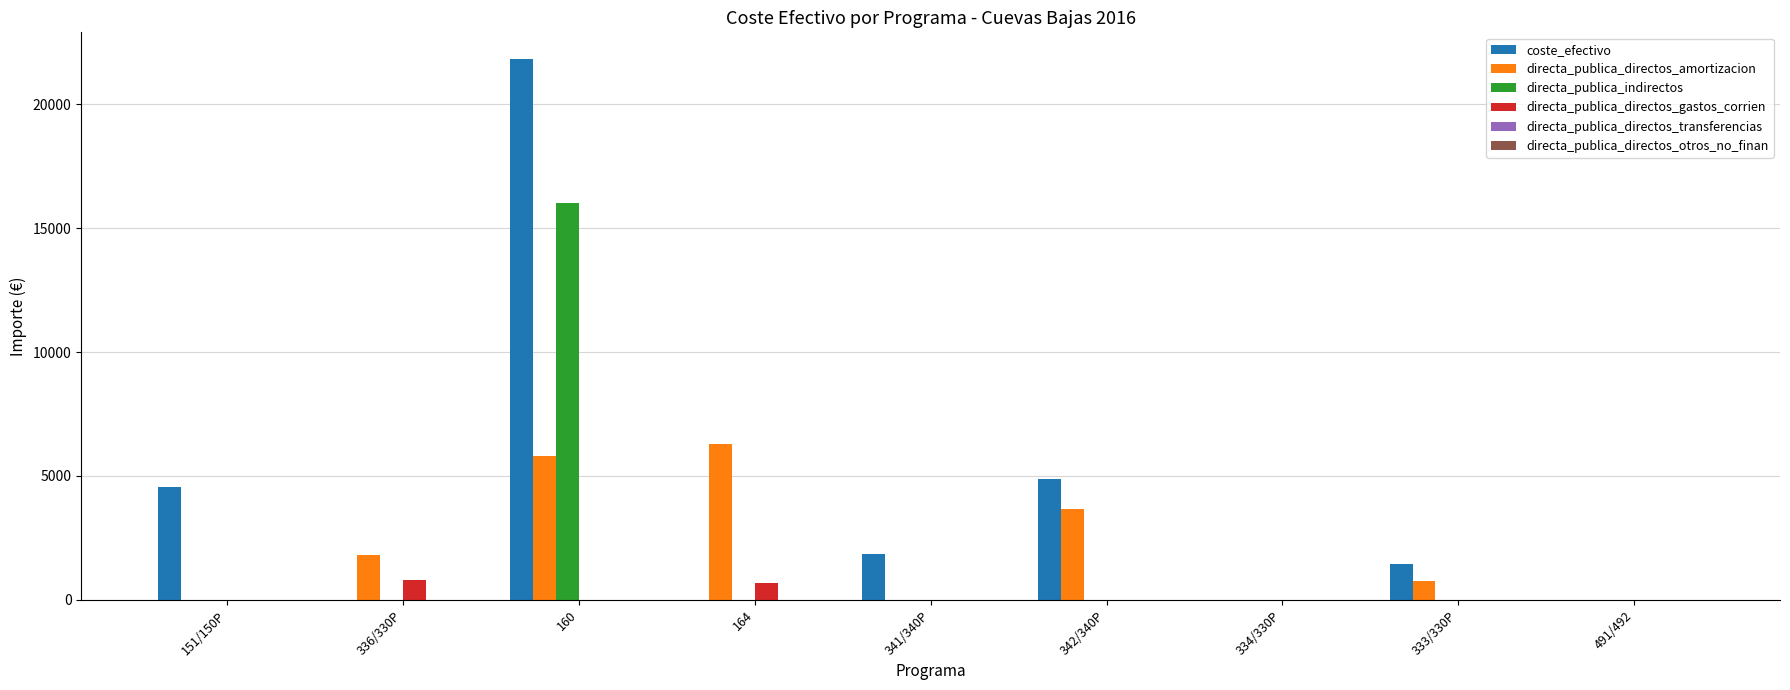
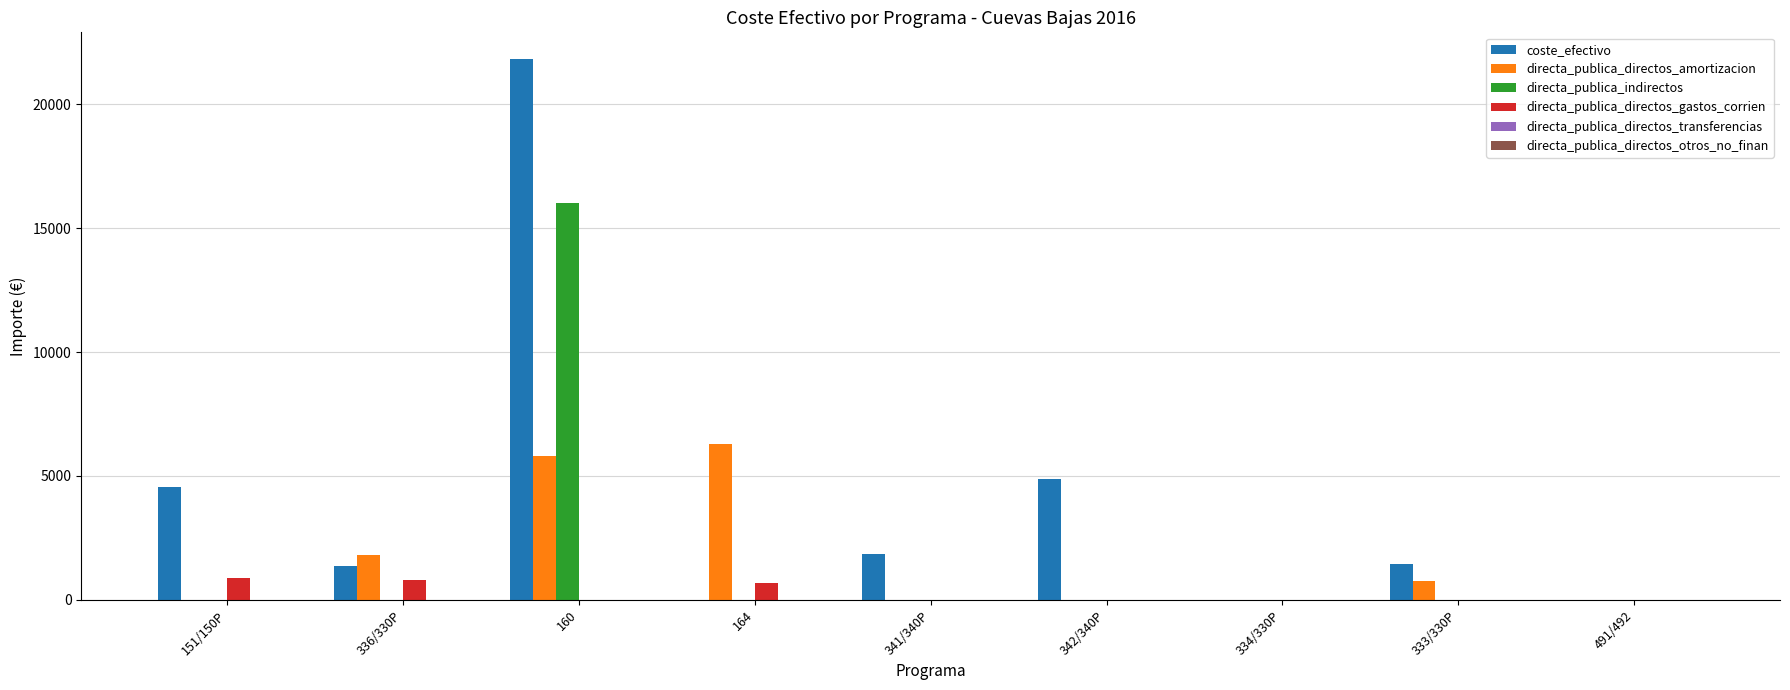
  {
    "coste_efectivo": {
      "151/150P": 4600,
-     "336/330P": 0,
+     "336/330P": 1400,
      "160": 21800,
      "341/340P": 1900,
      "342/340P": 4900,
      "334/330P": 0,
      "333/330P": 1400,
      "491/492": 0
    },
    "directa_publica_directos_amortizacion": {
      "151/150P": 0,
      "336/330P": 1800,
      "160": 5800,
      "164": 6300,
      "341/340P": 0,
-     "342/340P": 3700,
+     "342/340P": 0,
      "334/330P": 0,
      "333/330P": 700,
      "491/492": 0
    },
    "directa_publica_indirectos": {
      "151/150P": 0,
      "336/330P": 0,
      "160": 16000,
      "164": 0,
      "341/340P": 0,
      "342/340P": 0,
      "334/330P": 0,
      "333/330P": 0,
      "491/492": 0
    },
    "directa_publica_directos_gastos_corrien": {
-     "151/150P": 0,
+     "151/150P": 900,
      "336/330P": 800,
      "160": 0,
      "164": 700,
      "341/340P": 0,
      "342/340P": 0,
      "334/330P": 0,
      "333/330P": 0,
      "491/492": 0
    },
    "directa_publica_directos_transferencias": {
      "151/150P": 0,
      "336/330P": 0,
      "160": 0,
      "164": 0,
      "341/340P": 0,
      "342/340P": 0,
      "334/330P": 0,
      "333/330P": 0,
      "491/492": 0
    },
    "directa_publica_directos_otros_no_finan": {
      "151/150P": 0,
      "336/330P": 0,
      "160": 0,
      "164": 0,
      "341/340P": 0,
      "342/340P": 0,
      "334/330P": 0,
      "333/330P": 0,
      "491/492": 0
    }
  }
